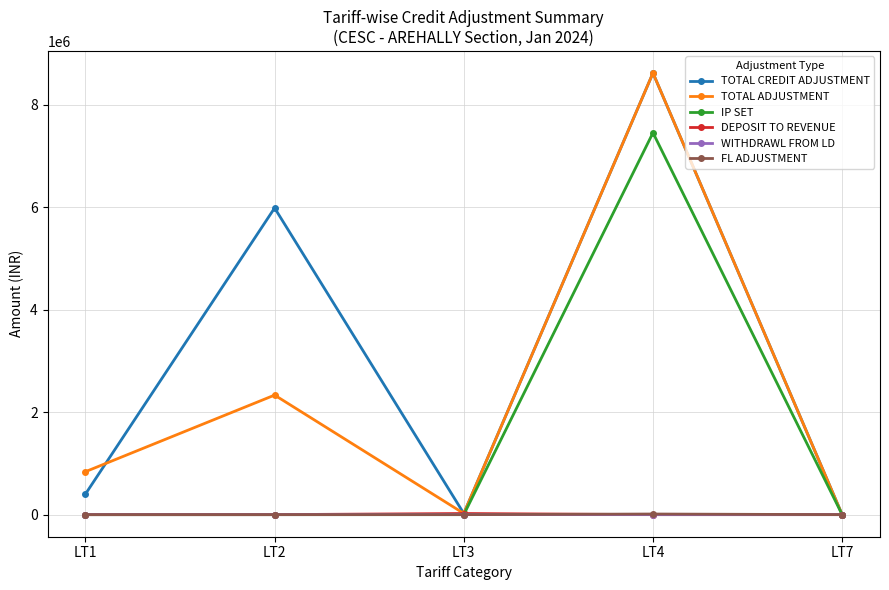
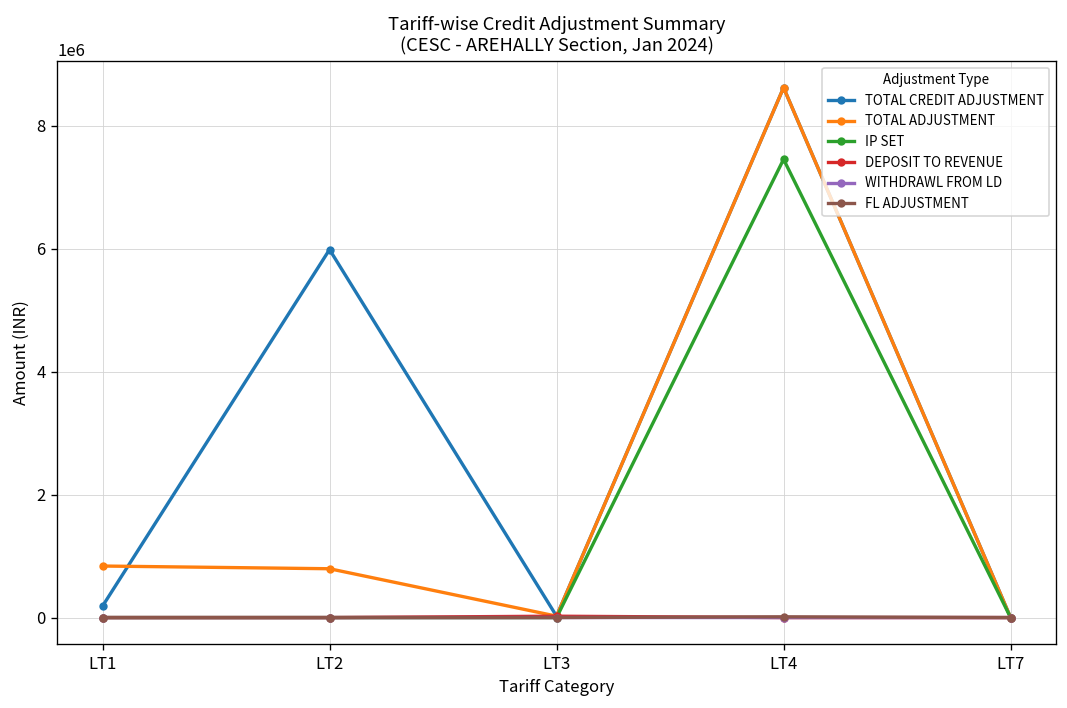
  {
    "TOTAL CREDIT ADJUSTMENT": {
-     "LT1": 400000,
+     "LT1": 200000,
      "LT2": 6000000
    },
    "TOTAL ADJUSTMENT": {
      "LT1": 800000,
-     "LT2": 2300000
+     "LT2": 800000
    },
    "IP SET": {
      "LT4": 7500000
    }
  }
